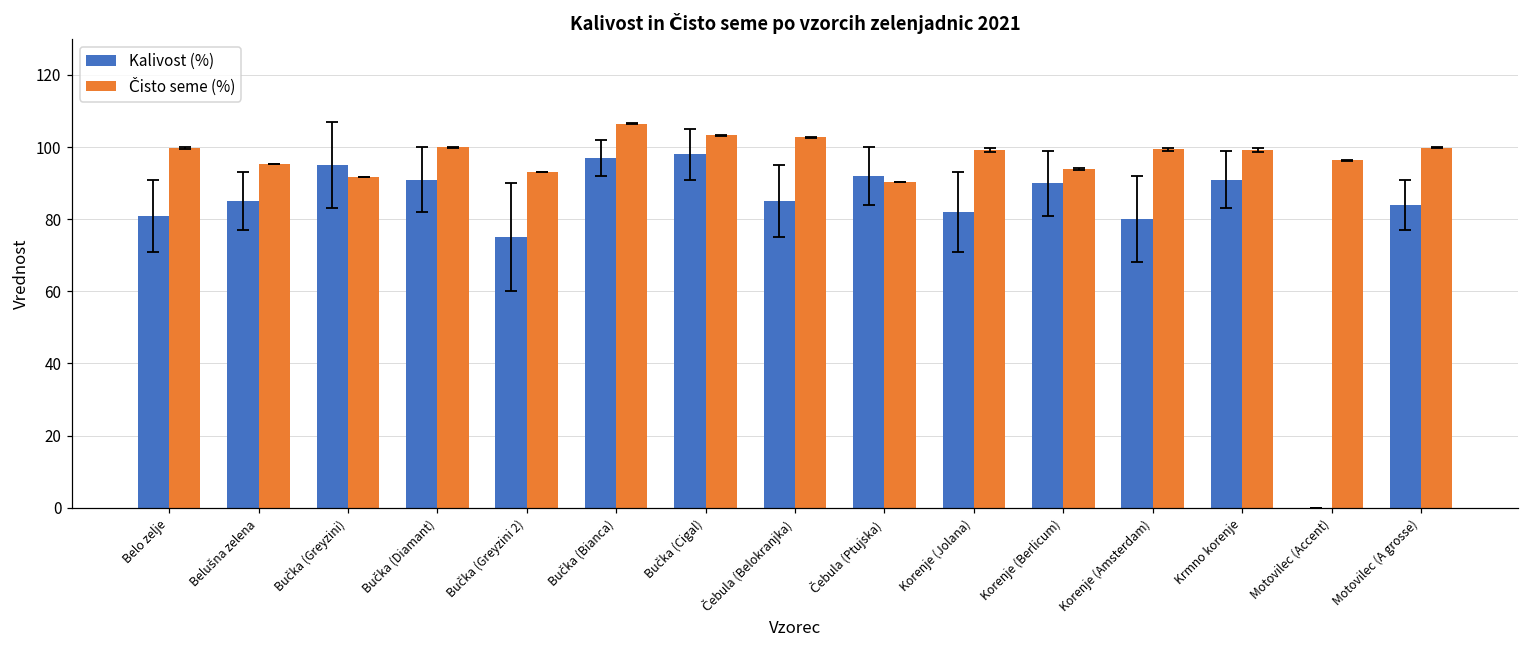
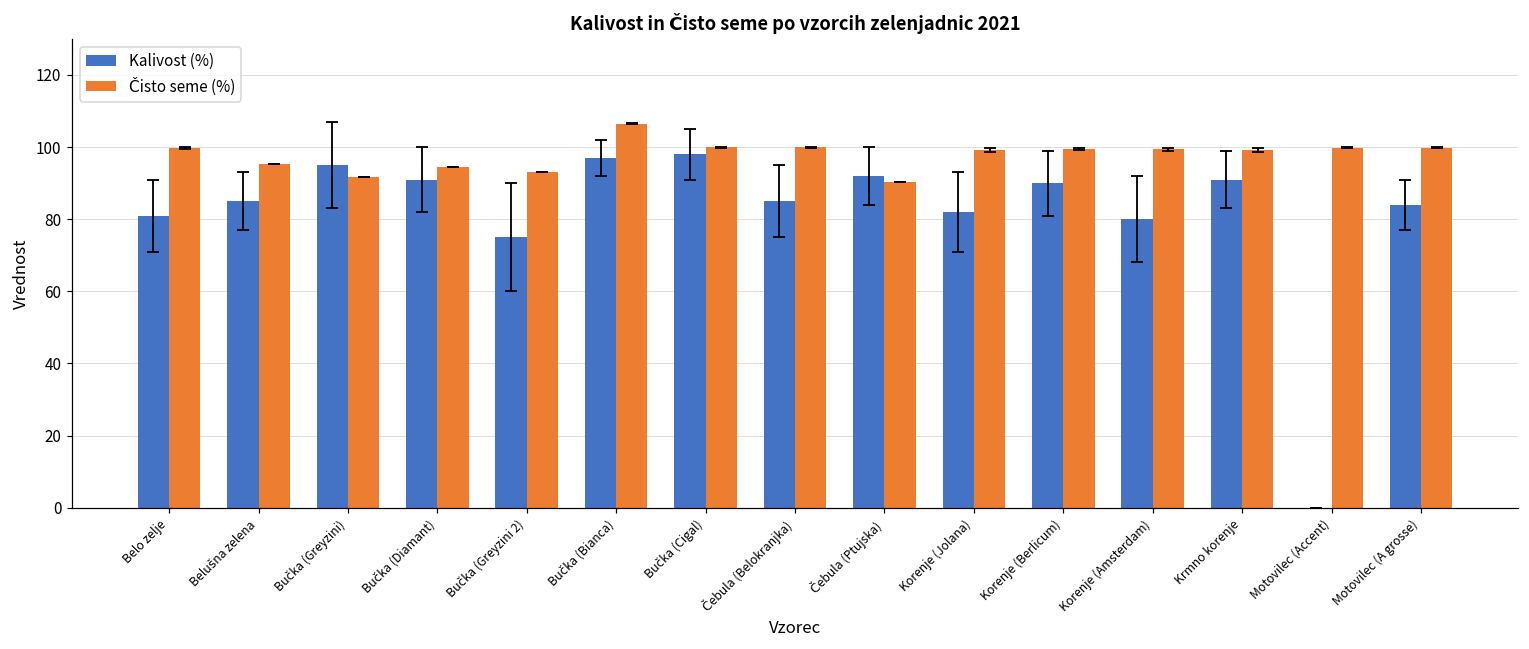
  {
    "Čisto seme (%)": {
      "Belo zelje": 100,
      "Belušna zelena": 95,
      "Bučka (Greyzini)": 92,
-     "Bučka (Diamant)": 100,
+     "Bučka (Diamant)": 95,
      "Bučka (Greyzini 2)": 93,
      "Bučka (Bianca)": 107,
-     "Bučka (Cigal)": 103,
-     "Čebula (Belokranjka)": 103,
+     "Bučka (Cigal)": 100,
+     "Čebula (Belokranjka)": 100,
      "Čebula (Ptujska)": 90,
      "Korenje (Jolana)": 99,
-     "Korenje (Berlicum)": 94,
+     "Korenje (Berlicum)": 100,
      "Korenje (Amsterdam)": 99,
      "Krmno korenje": 99,
-     "Motovilec (Accent)": 96,
+     "Motovilec (Accent)": 100,
      "Motovilec (A grosse)": 100
    }
  }
